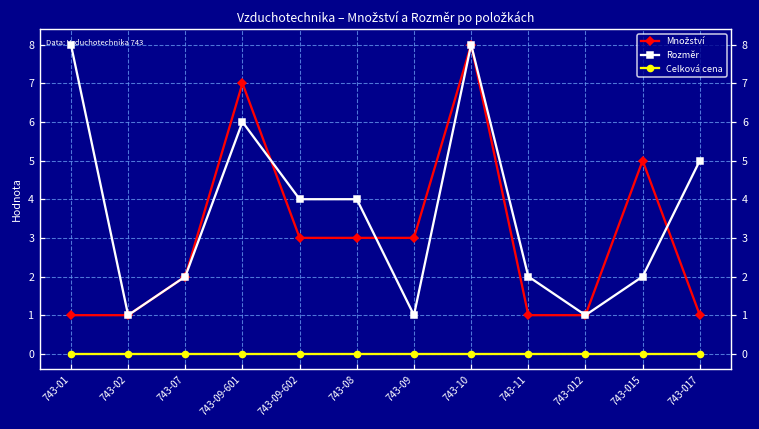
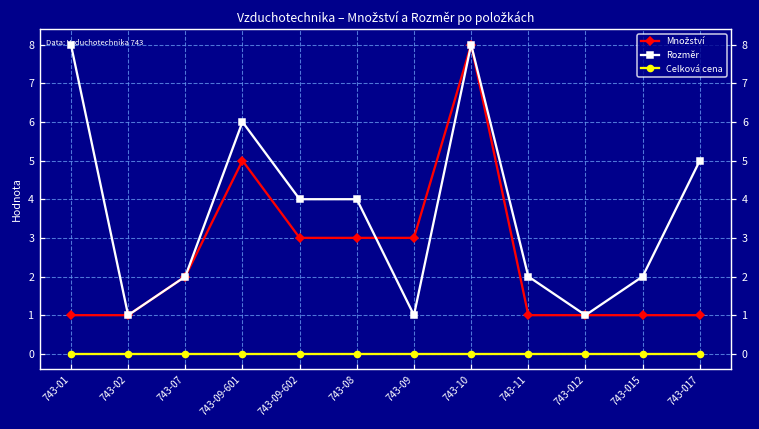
  {
    "Množství": {
      "743-01": 1,
-     "743-09-601": 7,
+     "743-09-601": 5,
      "743-09-602": 3,
      "743-08": 3,
      "743-09": 3,
      "743-11": 1,
-     "743-015": 5,
+     "743-015": 1,
      "743-017": 1
    },
    "Rozměr": {
      "743-09-601": 6,
      "743-09-602": 4,
      "743-08": 4,
      "743-09": 1,
      "743-11": 2,
      "743-015": 2,
      "743-017": 5
    },
    "Celková cena": {
      "743-01": 0,
      "743-02": 0,
      "743-07": 0,
      "743-09-601": 0,
      "743-09-602": 0,
      "743-08": 0,
      "743-09": 0,
      "743-10": 0,
      "743-11": 0,
      "743-012": 0,
      "743-015": 0,
      "743-017": 0
    }
  }
